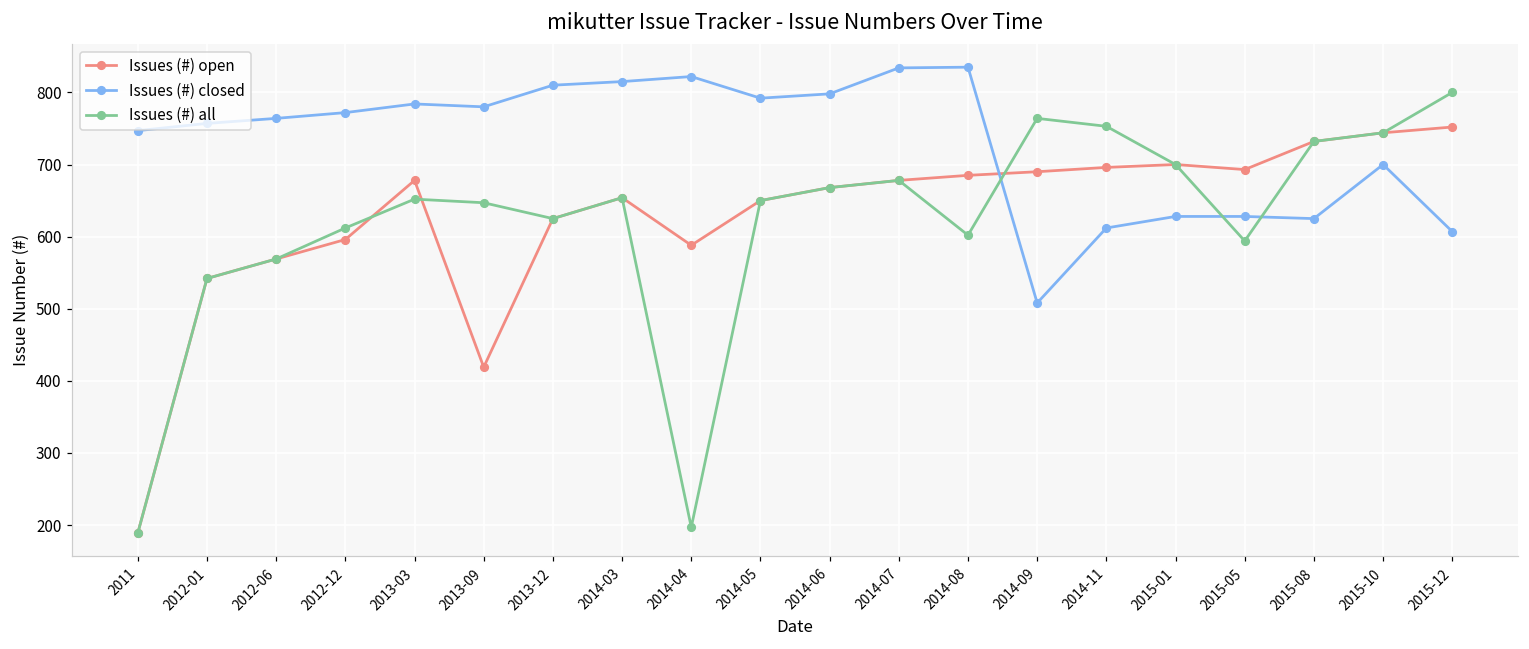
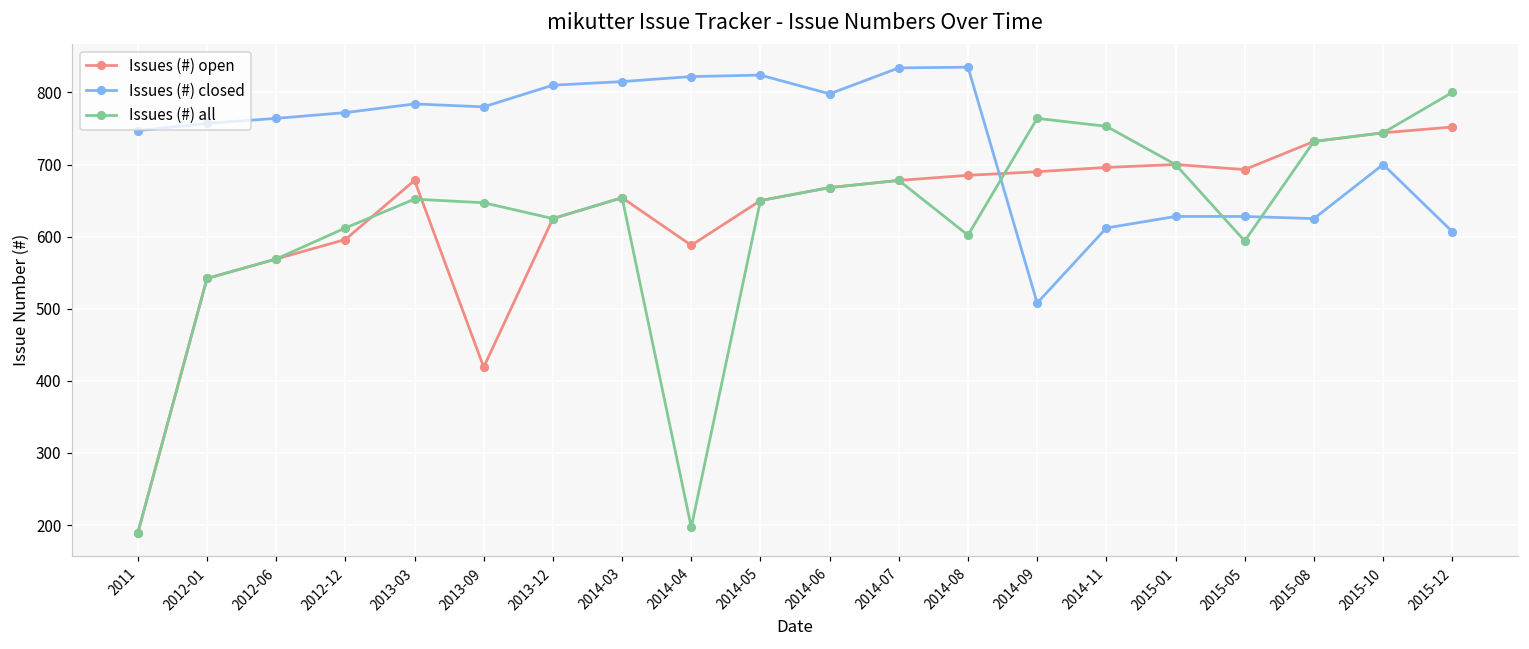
  {
    "Issues (#) open": {
      "2012-12": 600,
      "2013-03": 680,
      "2013-09": 420,
      "2014-04": 590,
      "2014-08": 690,
      "2014-09": 690,
      "2014-11": 700,
      "2015-05": 690,
      "2015-12": 750
    },
    "Issues (#) closed": {
      "2011": 750,
      "2012-06": 760,
      "2012-12": 770,
      "2013-03": 780,
      "2013-09": 780,
      "2013-12": 810,
      "2014-03": 820,
      "2014-04": 820,
-     "2014-05": 790,
+     "2014-05": 820,
      "2014-06": 800,
      "2014-07": 830,
      "2014-08": 840,
      "2014-09": 510,
      "2014-11": 610,
      "2015-01": 630,
      "2015-05": 630,
      "2015-08": 630,
      "2015-10": 700,
      "2015-12": 610
    },
    "Issues (#) all": {
      "2012-12": 610,
      "2013-03": 650,
      "2013-09": 650,
      "2014-04": 200,
      "2014-08": 600,
      "2014-09": 760,
      "2014-11": 750,
      "2015-05": 590,
      "2015-12": 800
    }
  }
